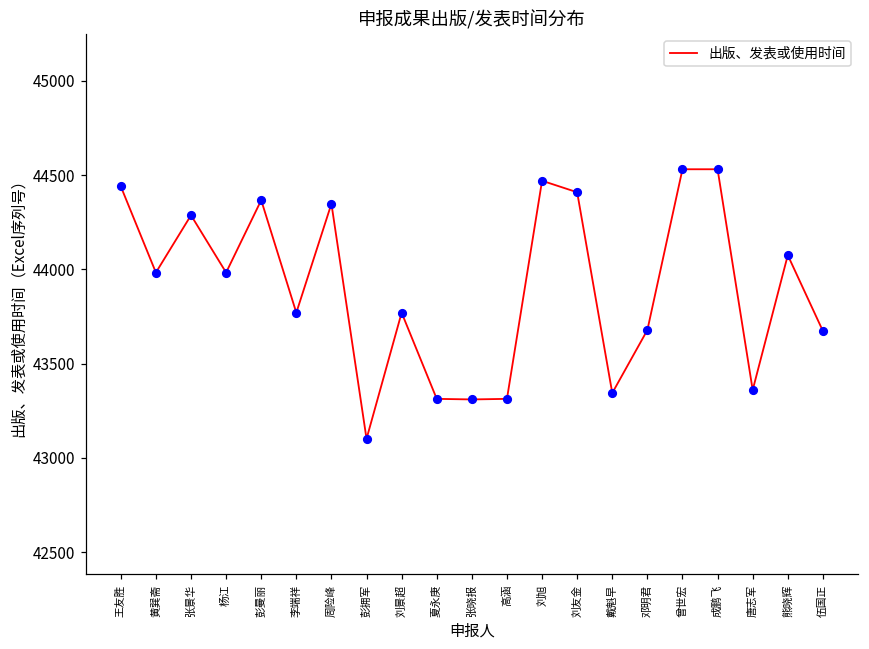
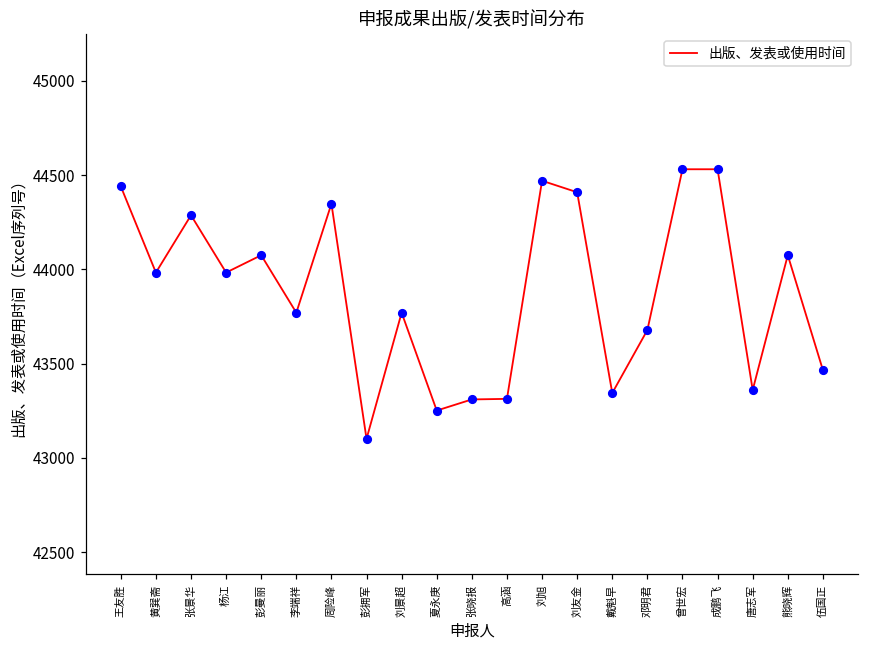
  {
    "王友胜": 44440,
    "黄巽斋": 43980,
    "张景华": 44290,
    "杨江": 43980,
-   "彭曼丽": 44370,
+   "彭曼丽": 44080,
    "李端祥": 43770,
    "周险峰": 44350,
    "彭拥军": 43100,
    "刘景超": 43770,
-   "夏永庚": 43310,
+   "夏永庚": 43250,
    "张晓报": 43310,
    "高涵": 43310,
    "刘旭": 44470,
    "刘友金": 44410,
    "戴魁早": 43340,
    "邓明君": 43680,
    "曾世宏": 44530,
    "成鹏飞": 44530,
    "唐志军": 43360,
    "熊晓辉": 44080,
-   "伍国正": 43670
+   "伍国正": 43470
  }
